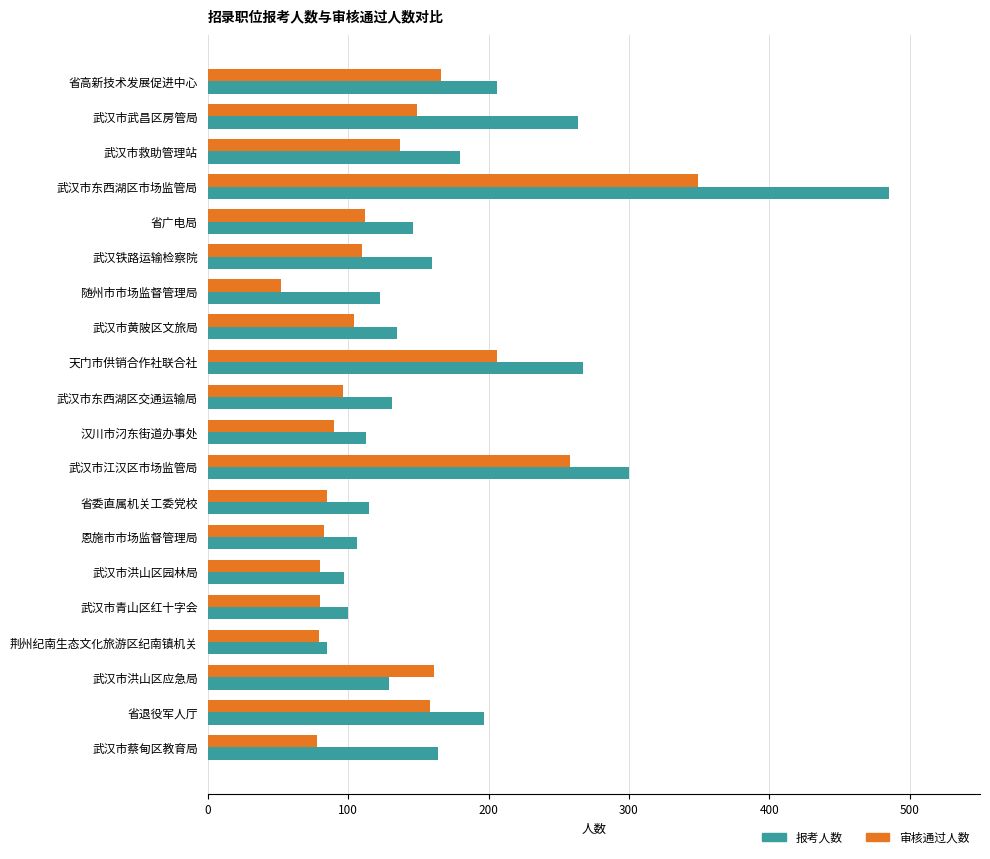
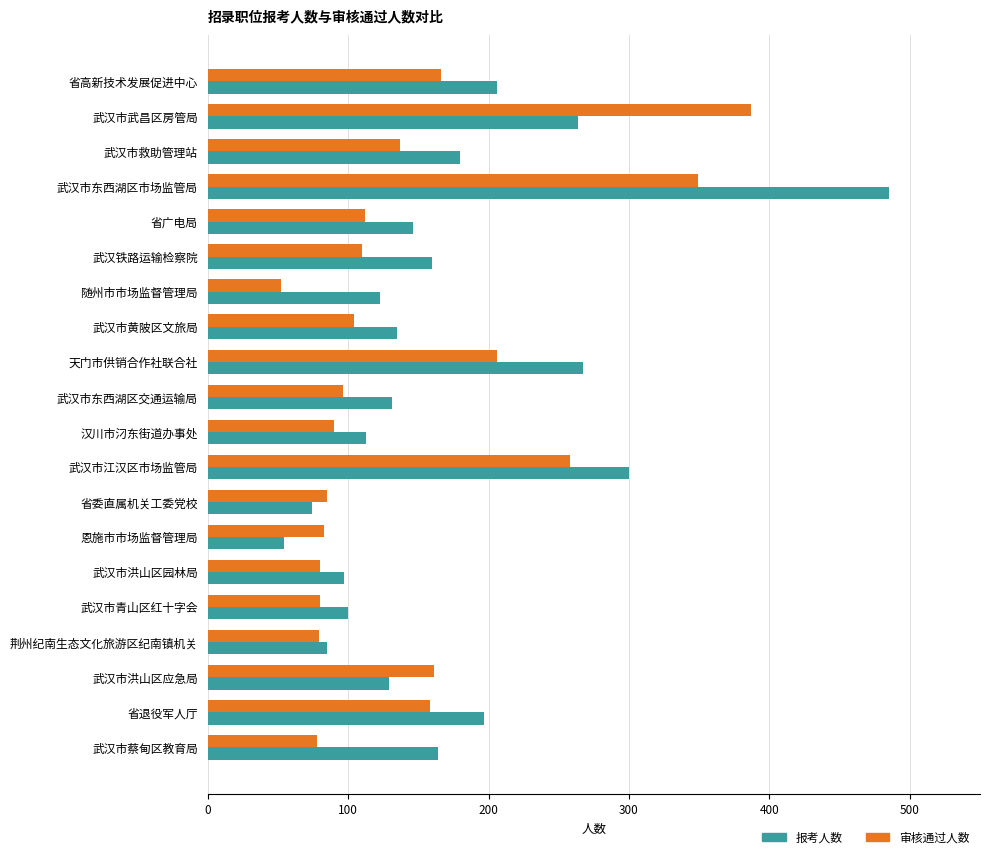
  {
    "报考人数": {
      "省高新技术发展促进中心": 206,
      "武汉市武昌区房管局": 264,
      "武汉市救助管理站": 180,
      "武汉市东西湖区市场监管局": 485,
      "省广电局": 146,
      "武汉铁路运输检察院": 160,
      "随州市市场监督管理局": 123,
      "武汉市黄陂区文旅局": 135,
      "天门市供销合作社联合社": 267,
      "武汉市东西湖区交通运输局": 131,
      "汉川市汈东街道办事处": 113,
      "武汉市江汉区市场监管局": 300,
-     "省委直属机关工委党校": 115,
-     "恩施市市场监督管理局": 106,
+     "省委直属机关工委党校": 74,
+     "恩施市市场监督管理局": 54,
      "武汉市洪山区园林局": 97,
      "武汉市青山区红十字会": 100,
      "荆州纪南生态文化旅游区纪南镇机关": 85,
      "武汉市洪山区应急局": 129,
      "省退役军人厅": 197,
      "武汉市蔡甸区教育局": 164
    },
    "审核通过人数": {
      "省高新技术发展促进中心": 166,
-     "武汉市武昌区房管局": 149,
+     "武汉市武昌区房管局": 387,
      "武汉市救助管理站": 137,
      "武汉市东西湖区市场监管局": 349,
      "省广电局": 112,
      "武汉铁路运输检察院": 110,
      "随州市市场监督管理局": 52,
      "武汉市黄陂区文旅局": 104,
      "天门市供销合作社联合社": 206,
      "武汉市东西湖区交通运输局": 96,
      "汉川市汈东街道办事处": 90,
      "武汉市江汉区市场监管局": 258,
      "省委直属机关工委党校": 85,
      "恩施市市场监督管理局": 83,
      "武汉市洪山区园林局": 80,
      "武汉市青山区红十字会": 80,
      "荆州纪南生态文化旅游区纪南镇机关": 79,
      "武汉市洪山区应急局": 161,
      "省退役军人厅": 158,
      "武汉市蔡甸区教育局": 78
    }
  }
